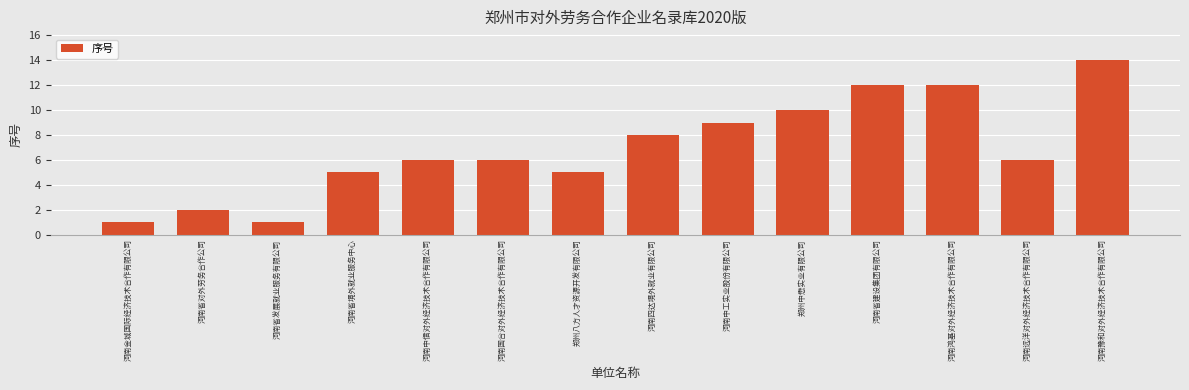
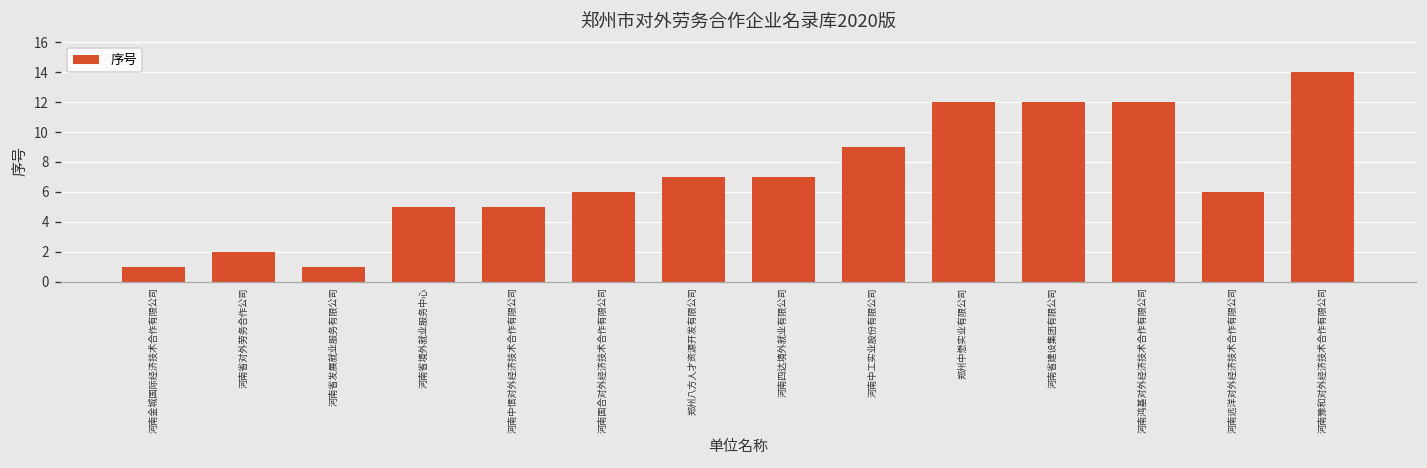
  {
    "河南金城国际经济技术合作有限公司": 1,
    "河南省对外劳务合作公司": 2,
    "河南省发展就业服务有限公司": 1,
    "河南省境外就业服务中心": 5,
-   "河南中信对外经济技术合作有限公司": 6,
+   "河南中信对外经济技术合作有限公司": 5,
    "河南国合对外经济技术合作有限公司": 6,
-   "郑州八方人才资源开发有限公司": 5,
-   "河南四达境外就业有限公司": 8,
+   "郑州八方人才资源开发有限公司": 7,
+   "河南四达境外就业有限公司": 7,
    "河南中工实业股份有限公司": 9,
-   "郑州中懋实业有限公司": 10,
+   "郑州中懋实业有限公司": 12,
    "河南省建设集团有限公司": 12,
    "河南鸿基对外经济技术合作有限公司": 12,
    "河南远洋对外经济技术合作有限公司": 6,
    "河南豫和对外经济技术合作有限公司": 14
  }
